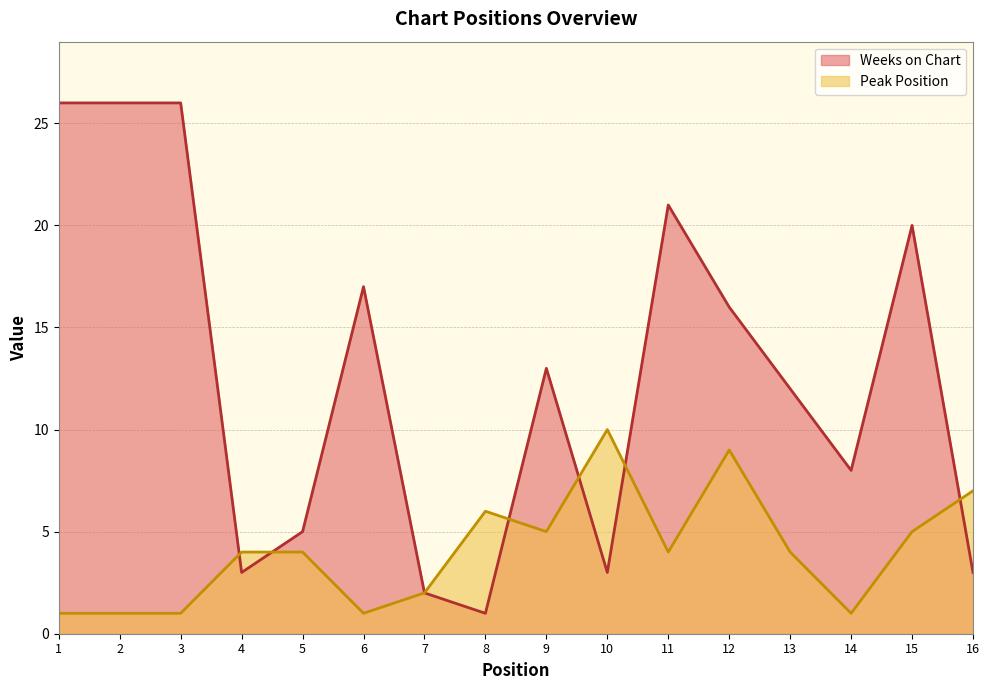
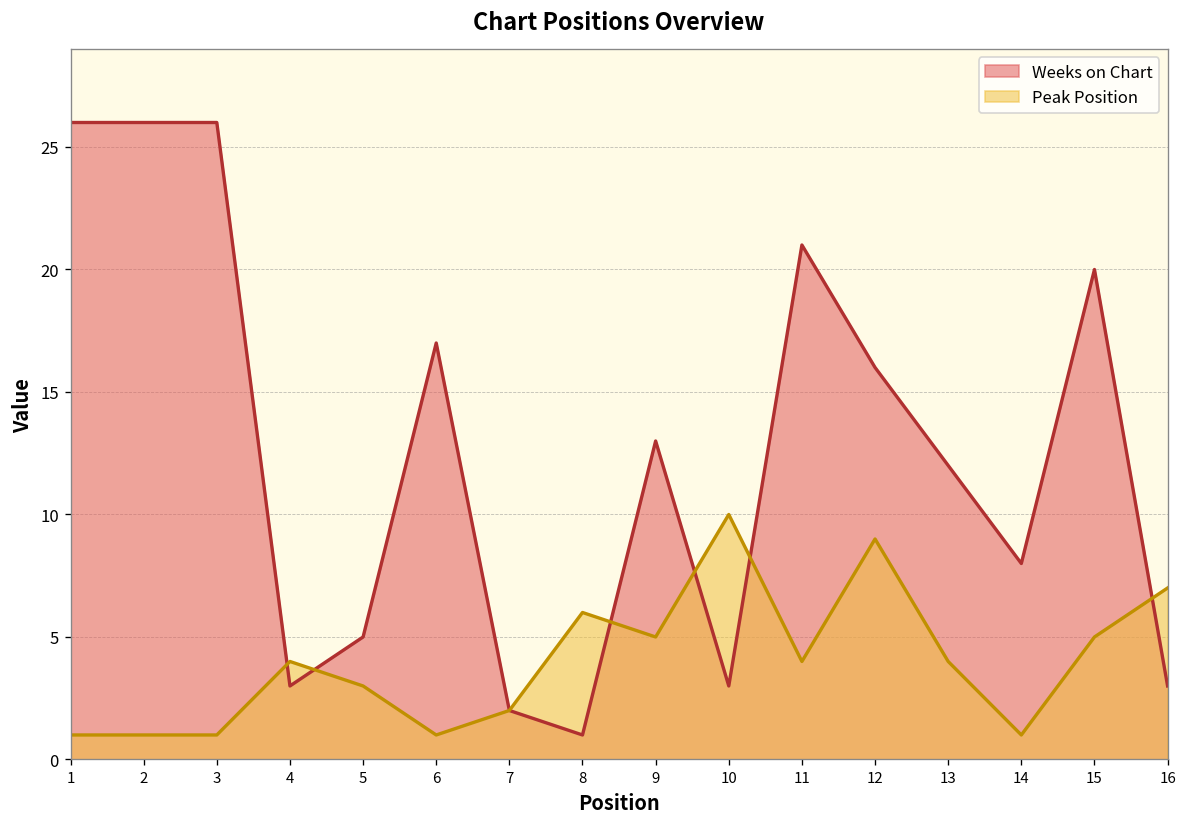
  {
    "Weeks on Chart": {
      "1": 26,
      "2": 26,
      "3": 26,
      "4": 3,
      "5": 5,
      "6": 17,
      "8": 1,
      "9": 13,
      "10": 3,
      "11": 21,
      "12": 16,
      "13": 12,
      "14": 8,
      "15": 20,
      "16": 3
    },
    "Peak Position": {
      "1": 1,
      "2": 1,
      "3": 1,
      "4": 4,
-     "5": 4,
+     "5": 3,
      "6": 1,
      "8": 6,
      "9": 5,
      "10": 10,
      "11": 4,
      "12": 9,
      "13": 4,
      "14": 1,
      "15": 5,
      "16": 7
    }
  }
